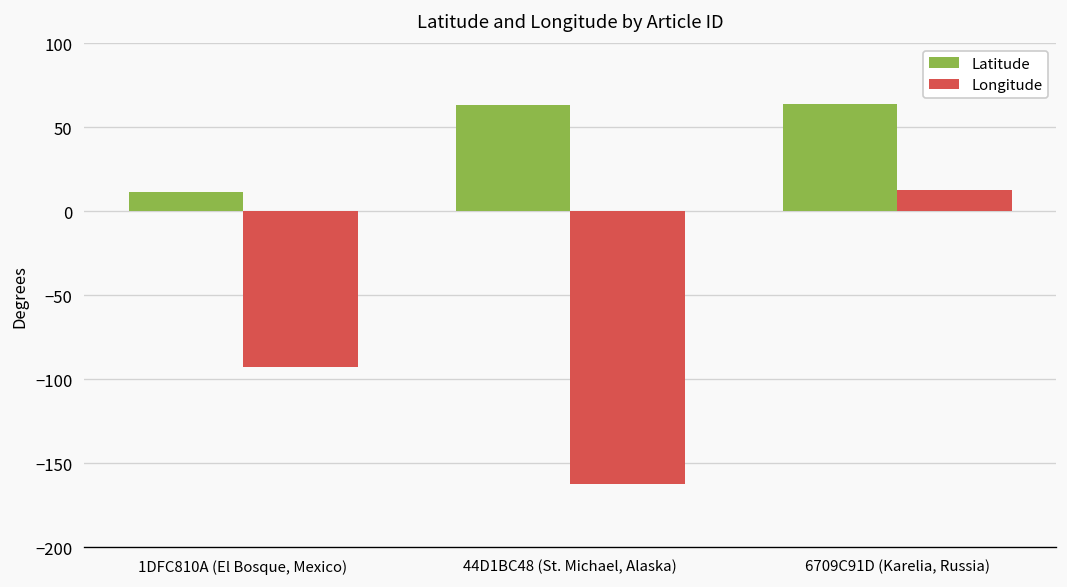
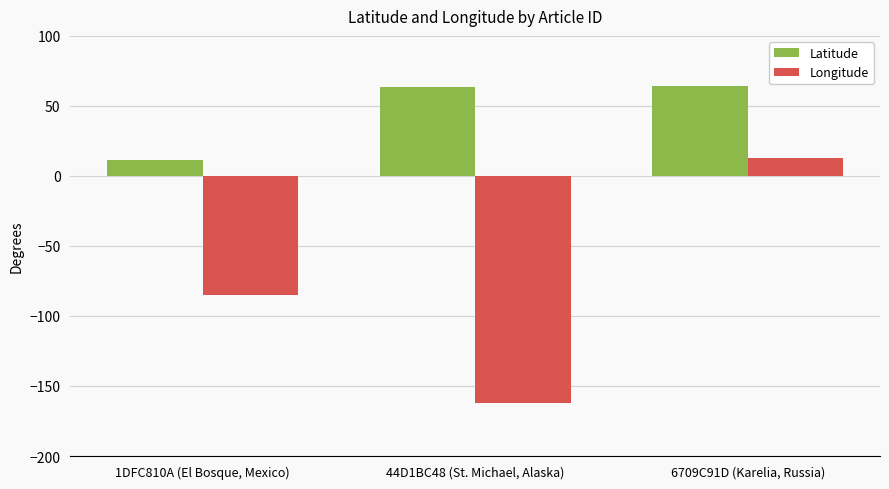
  {
    "Latitude": {
      "1DFC810A (El Bosque, Mexico)": 12,
      "44D1BC48 (St. Michael, Alaska)": 63,
      "6709C91D (Karelia, Russia)": 64
    },
    "Longitude": {
-     "1DFC810A (El Bosque, Mexico)": -93,
+     "1DFC810A (El Bosque, Mexico)": -85,
      "44D1BC48 (St. Michael, Alaska)": -162,
      "6709C91D (Karelia, Russia)": 13
    }
  }
